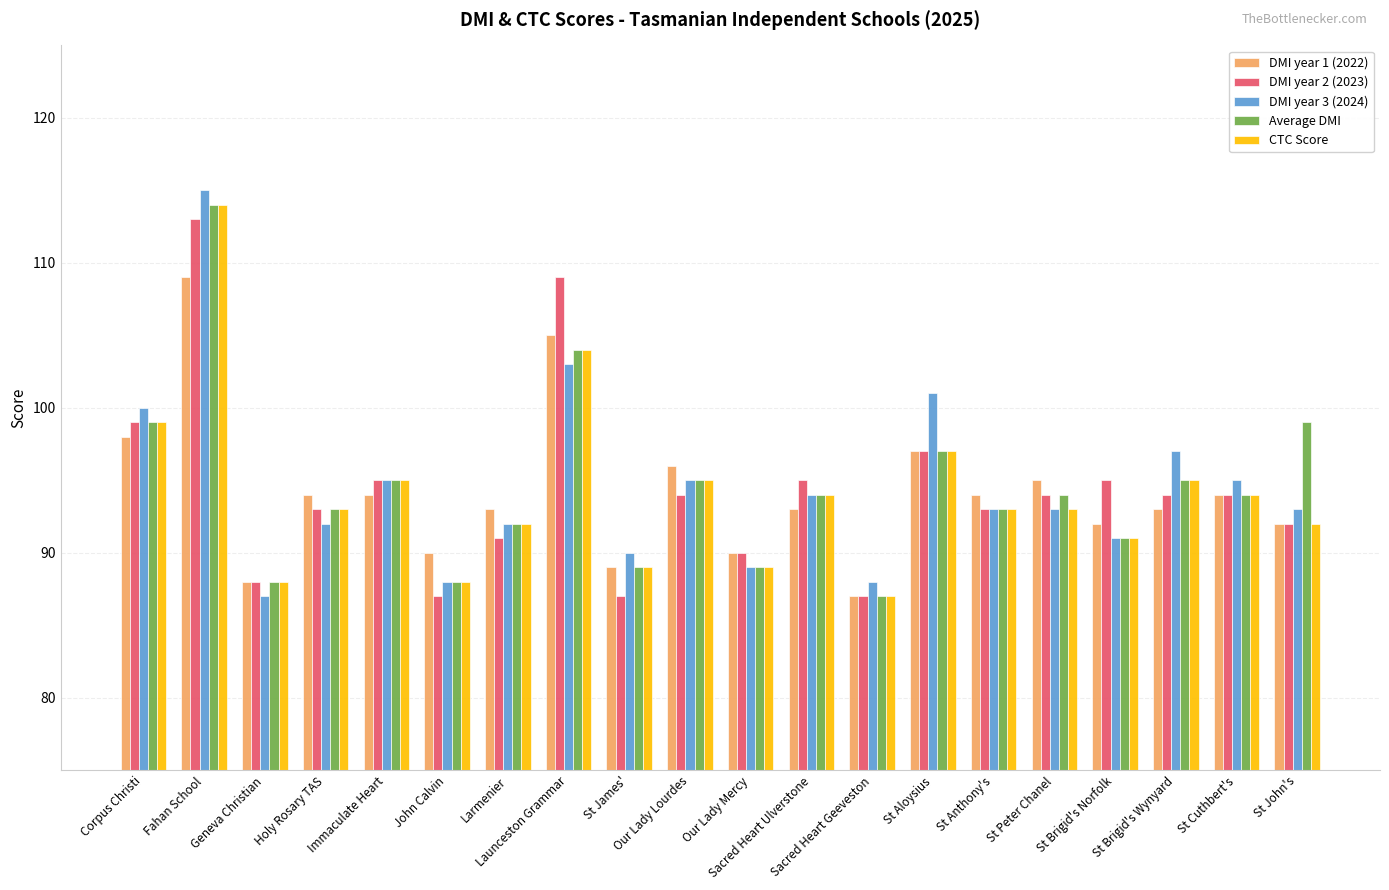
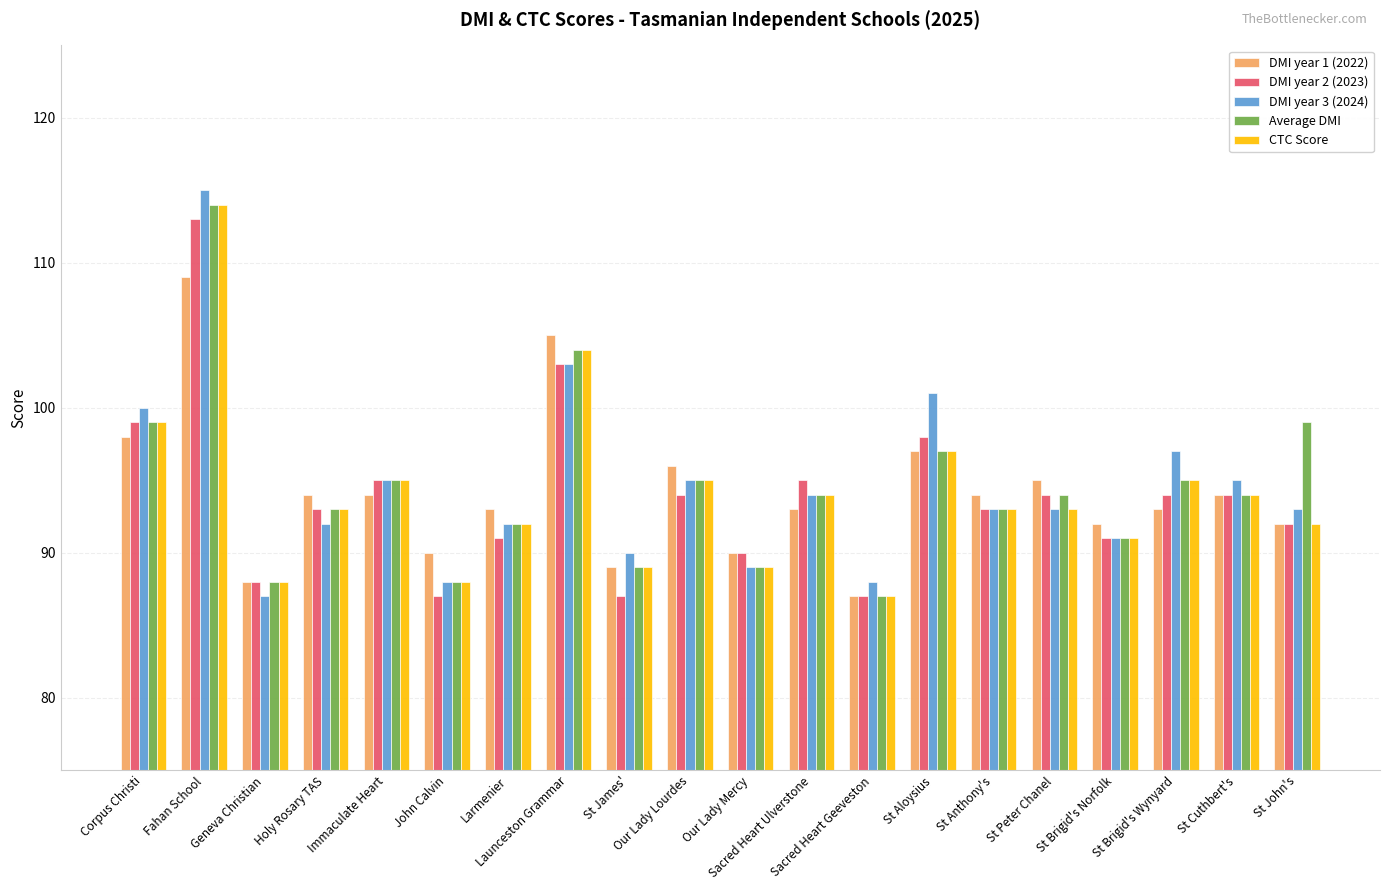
  {
    "DMI year 1 (2022)": {
      "Corpus Christi": 98,
      "Fahan School": 109,
      "Geneva Christian": 88,
      "Holy Rosary TAS": 94,
      "Immaculate Heart": 94,
      "John Calvin": 90,
      "Larmenier": 93,
      "Launceston Grammar": 105,
      "St James'": 89,
      "Our Lady Lourdes": 96,
      "Our Lady Mercy": 90,
      "Sacred Heart Ulverstone": 93,
      "Sacred Heart Geeveston": 87,
      "St Aloysius": 97,
      "St Anthony's": 94,
      "St Peter Chanel": 95,
      "St Brigid's Norfolk": 92,
      "St Brigid's Wynyard": 93,
      "St Cuthbert's": 94,
      "St John's": 92
    },
    "DMI year 2 (2023)": {
      "Corpus Christi": 99,
      "Fahan School": 113,
      "Geneva Christian": 88,
      "Holy Rosary TAS": 93,
      "Immaculate Heart": 95,
      "John Calvin": 87,
      "Larmenier": 91,
-     "Launceston Grammar": 109,
+     "Launceston Grammar": 103,
      "St James'": 87,
      "Our Lady Lourdes": 94,
      "Our Lady Mercy": 90,
      "Sacred Heart Ulverstone": 95,
      "Sacred Heart Geeveston": 87,
-     "St Aloysius": 97,
+     "St Aloysius": 98,
      "St Anthony's": 93,
      "St Peter Chanel": 94,
-     "St Brigid's Norfolk": 95,
+     "St Brigid's Norfolk": 91,
      "St Brigid's Wynyard": 94,
      "St Cuthbert's": 94,
      "St John's": 92
    },
    "DMI year 3 (2024)": {
      "Corpus Christi": 100,
      "Fahan School": 115,
      "Geneva Christian": 87,
      "Holy Rosary TAS": 92,
      "Immaculate Heart": 95,
      "John Calvin": 88,
      "Larmenier": 92,
      "Launceston Grammar": 103,
      "St James'": 90,
      "Our Lady Lourdes": 95,
      "Our Lady Mercy": 89,
      "Sacred Heart Ulverstone": 94,
      "Sacred Heart Geeveston": 88,
      "St Aloysius": 101,
      "St Anthony's": 93,
      "St Peter Chanel": 93,
      "St Brigid's Norfolk": 91,
      "St Brigid's Wynyard": 97,
      "St Cuthbert's": 95,
      "St John's": 93
    },
    "Average DMI": {
      "Corpus Christi": 99,
      "Fahan School": 114,
      "Geneva Christian": 88,
      "Holy Rosary TAS": 93,
      "Immaculate Heart": 95,
      "John Calvin": 88,
      "Larmenier": 92,
      "Launceston Grammar": 104,
      "St James'": 89,
      "Our Lady Lourdes": 95,
      "Our Lady Mercy": 89,
      "Sacred Heart Ulverstone": 94,
      "Sacred Heart Geeveston": 87,
      "St Aloysius": 97,
      "St Anthony's": 93,
      "St Peter Chanel": 94,
      "St Brigid's Norfolk": 91,
      "St Brigid's Wynyard": 95,
      "St Cuthbert's": 94,
      "St John's": 99
    },
    "CTC Score": {
      "Corpus Christi": 99,
      "Fahan School": 114,
      "Geneva Christian": 88,
      "Holy Rosary TAS": 93,
      "Immaculate Heart": 95,
      "John Calvin": 88,
      "Larmenier": 92,
      "Launceston Grammar": 104,
      "St James'": 89,
      "Our Lady Lourdes": 95,
      "Our Lady Mercy": 89,
      "Sacred Heart Ulverstone": 94,
      "Sacred Heart Geeveston": 87,
      "St Aloysius": 97,
      "St Anthony's": 93,
      "St Peter Chanel": 93,
      "St Brigid's Norfolk": 91,
      "St Brigid's Wynyard": 95,
      "St Cuthbert's": 94,
      "St John's": 92
    }
  }
